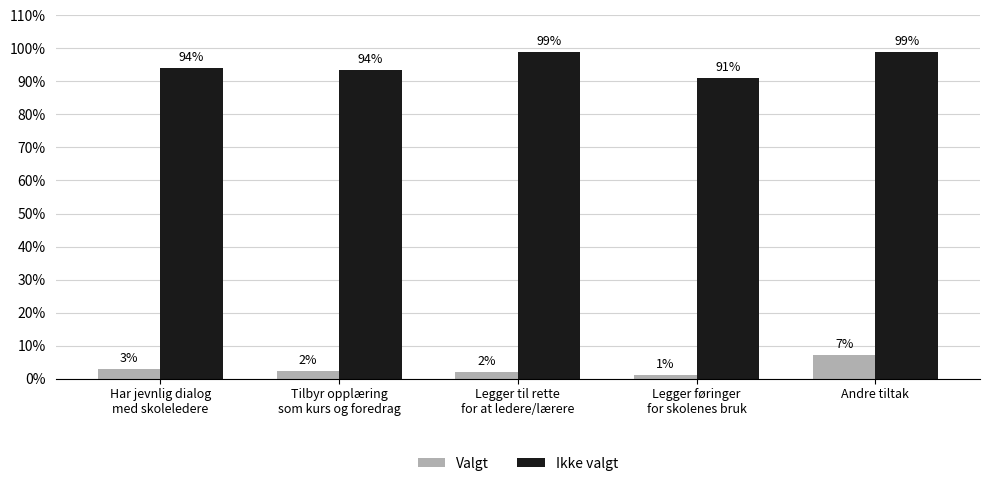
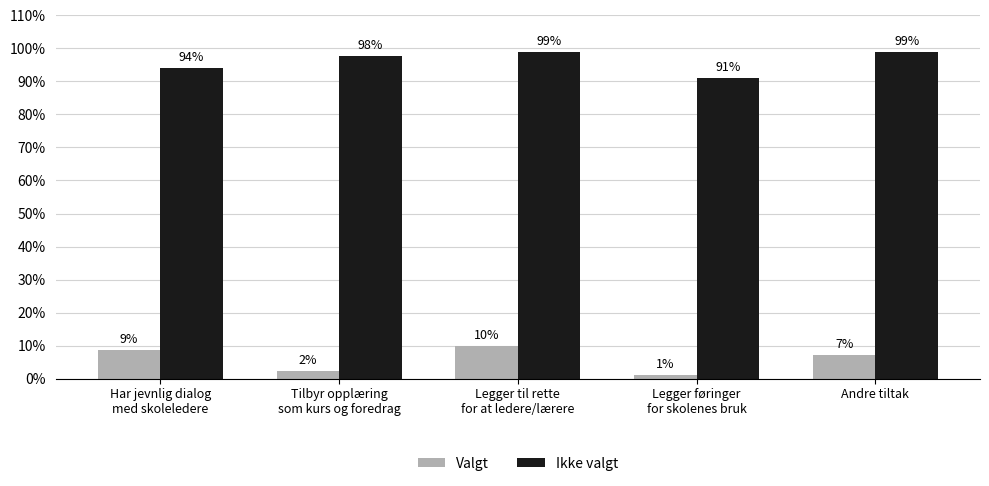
  {
    "Valgt": {
-     "Har jevnlig dialog med skoleledere": "3%",
+     "Har jevnlig dialog med skoleledere": "9%",
      "Tilbyr opplæring som kurs og foredrag": "2%",
-     "Legger til rette for at ledere/lærere": "2%",
+     "Legger til rette for at ledere/lærere": "10%",
      "Legger føringer for skolenes bruk": "1%",
      "Andre tiltak": "7%"
    },
    "Ikke valgt": {
      "Har jevnlig dialog med skoleledere": "94%",
-     "Tilbyr opplæring som kurs og foredrag": "94%",
+     "Tilbyr opplæring som kurs og foredrag": "98%",
      "Legger til rette for at ledere/lærere": "99%",
      "Legger føringer for skolenes bruk": "91%",
      "Andre tiltak": "99%"
    }
  }
